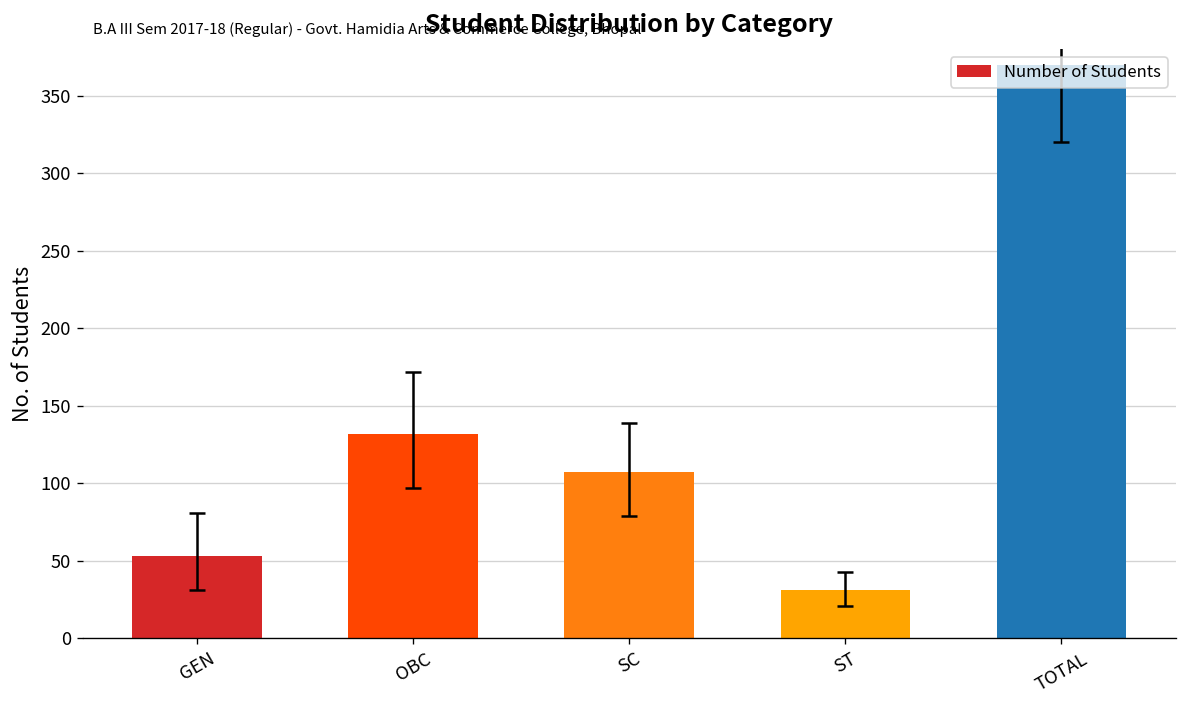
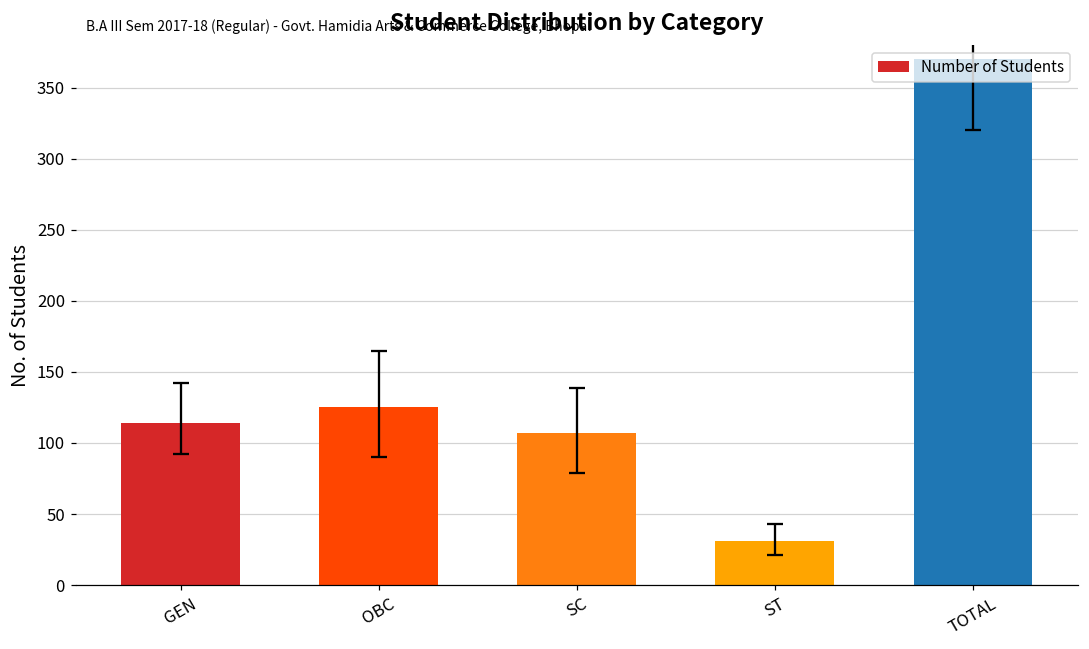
  {
    "Number of Students": {
-     "GEN": 53,
-     "OBC": 132,
+     "GEN": 114,
+     "OBC": 125,
      "SC": 107,
      "ST": 31
    }
  }
